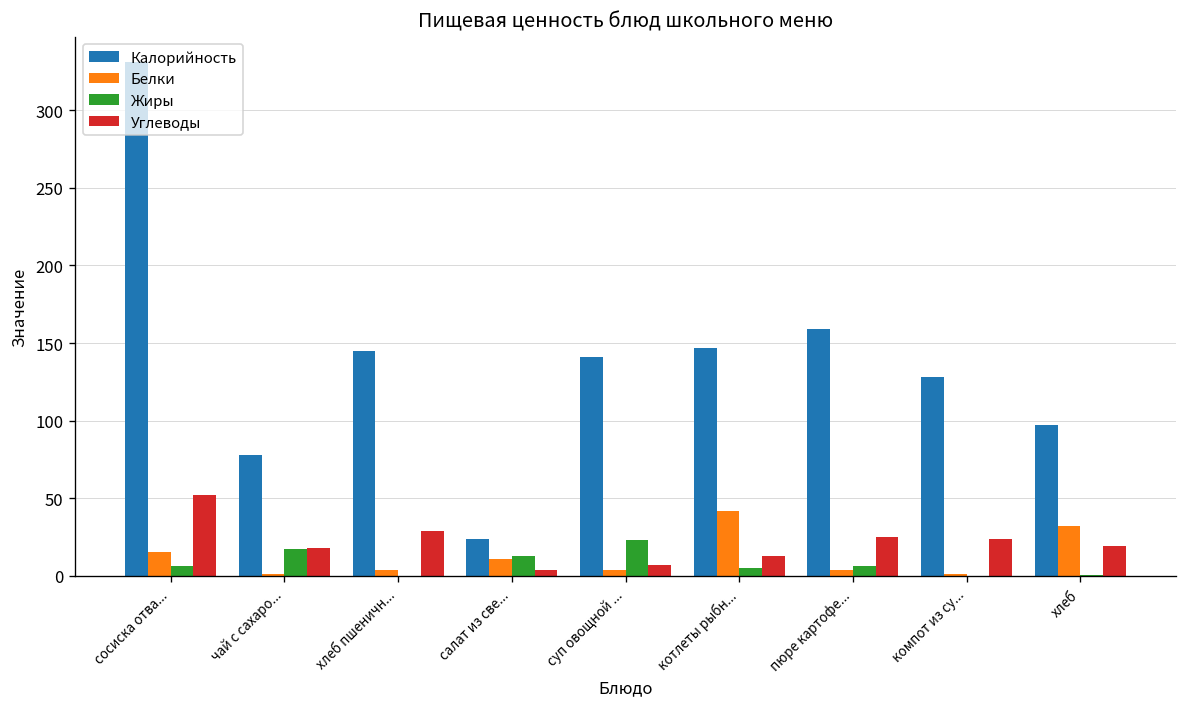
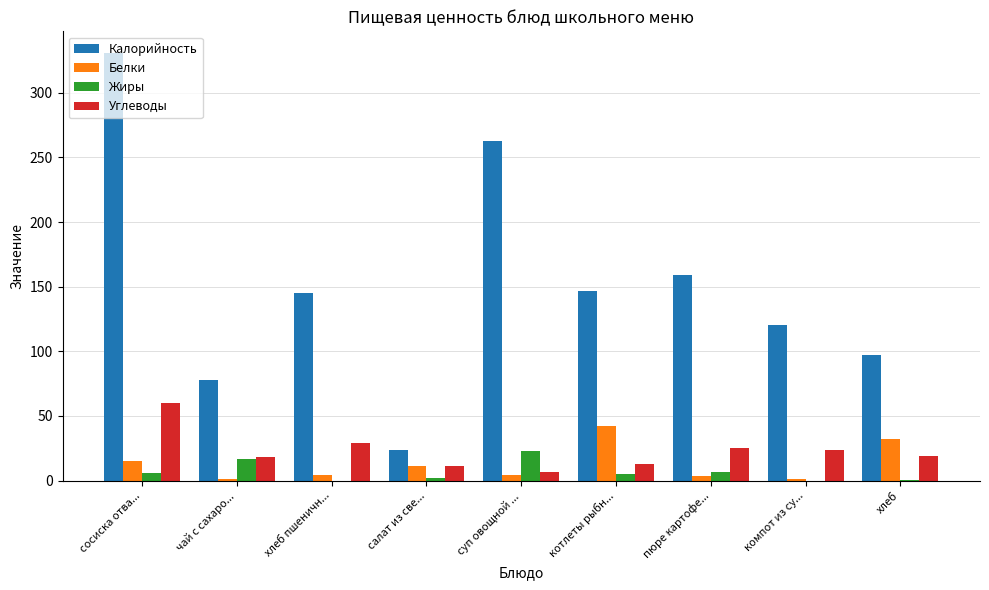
  {
    "Калорийность": {
      "чай с сахаро...": 78,
      "хлеб пшеничн...": 145,
      "салат из све...": 24,
-     "суп овощной ...": 141,
+     "суп овощной ...": 263,
      "котлеты рыбн...": 147,
      "пюре картофе...": 159,
-     "компот из су...": 128,
+     "компот из су...": 120,
      "хлеб": 97
    },
    "Белки": {
      "сосиска отва...": 15,
      "хлеб пшеничн...": 4,
      "салат из све...": 11,
      "суп овощной ...": 4,
      "котлеты рыбн...": 42,
      "пюре картофе...": 4,
      "хлеб": 32
    },
    "Жиры": {
      "сосиска отва...": 6,
      "чай с сахаро...": 17,
      "хлеб пшеничн...": 0,
-     "салат из све...": 13,
+     "салат из све...": 2,
      "суп овощной ...": 23,
      "котлеты рыбн...": 5,
      "пюре картофе...": 6,
      "компот из су...": 0
    },
    "Углеводы": {
-     "сосиска отва...": 52,
+     "сосиска отва...": 60,
      "чай с сахаро...": 18,
      "хлеб пшеничн...": 29,
-     "салат из све...": 4,
+     "салат из све...": 11,
      "суп овощной ...": 7,
      "котлеты рыбн...": 13,
      "пюре картофе...": 25,
      "компот из су...": 24,
      "хлеб": 19
    }
  }
